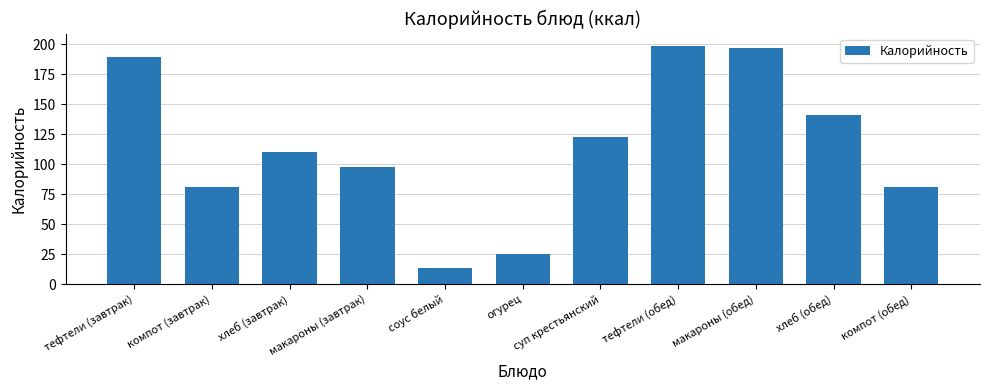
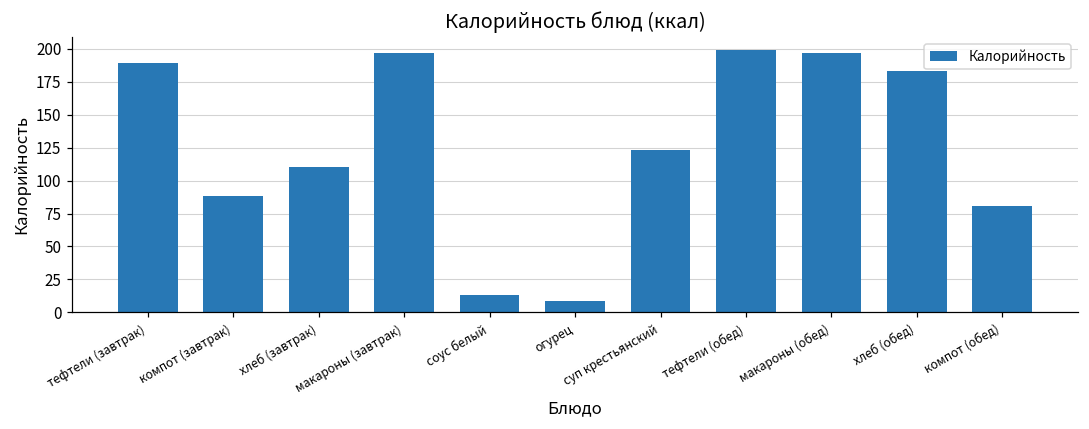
  {
    "тефтели (завтрак)": 189,
-   "компот (завтрак)": 81,
+   "компот (завтрак)": 88,
    "хлеб (завтрак)": 110,
-   "макароны (завтрак)": 98,
+   "макароны (завтрак)": 197,
    "соус белый": 13,
-   "огурец": 25,
+   "огурец": 8,
    "суп крестьянский": 123,
    "тефтели (обед)": 199,
    "макароны (обед)": 197,
-   "хлеб (обед)": 141,
+   "хлеб (обед)": 183,
    "компот (обед)": 81
  }
